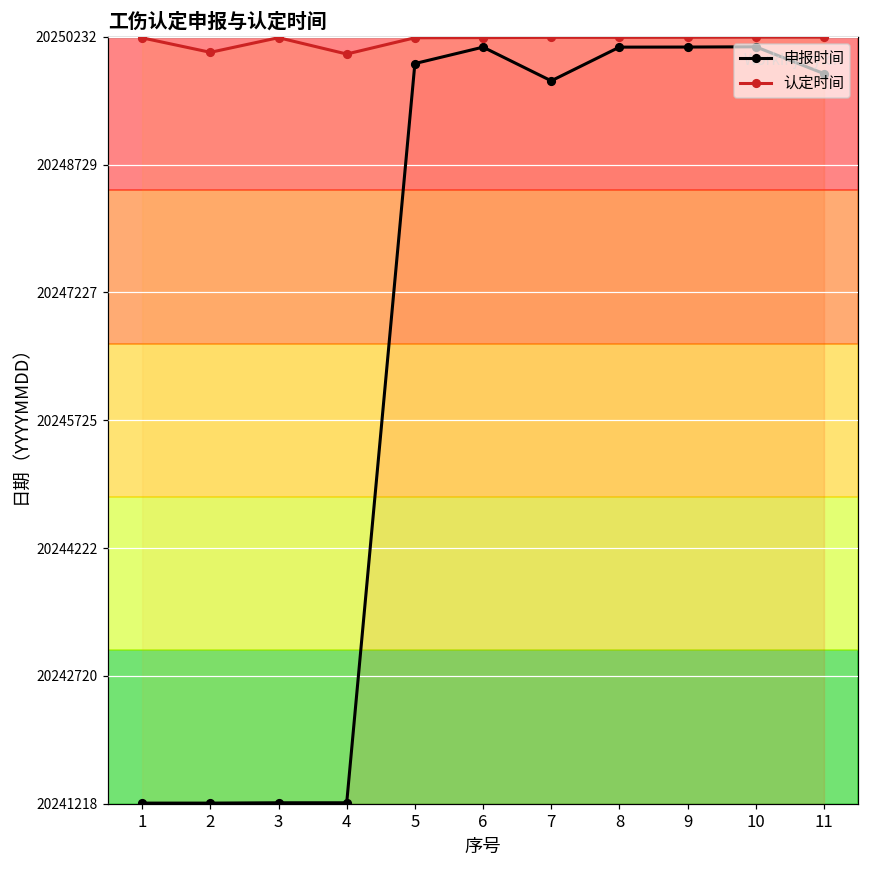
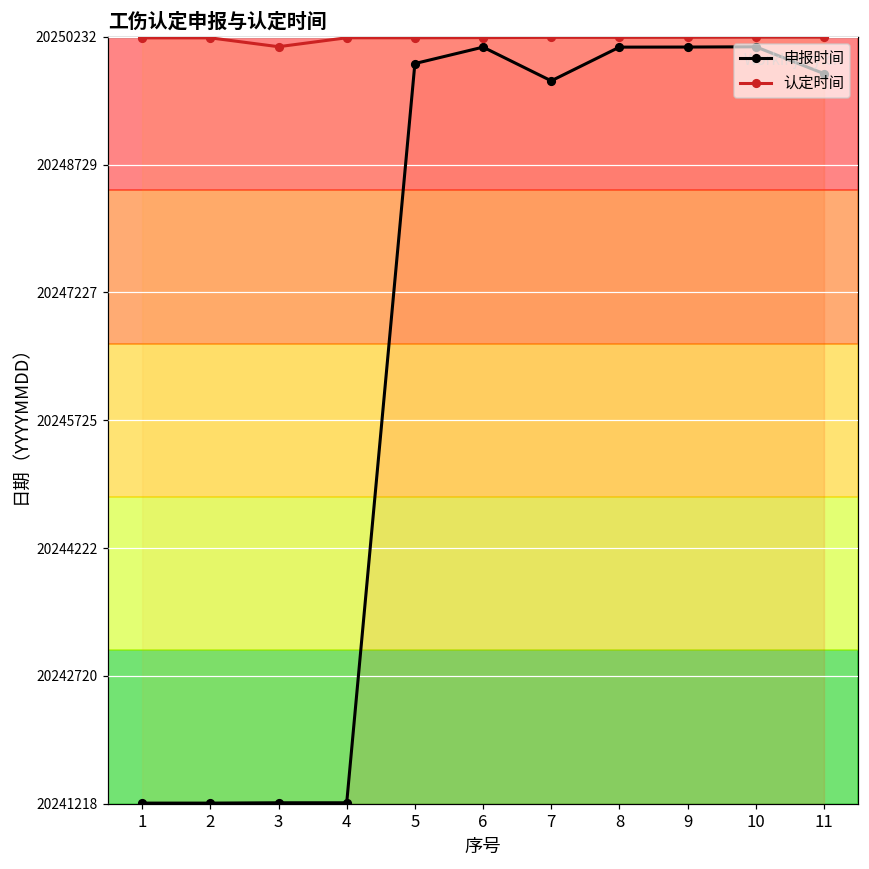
  {
    "申报时间": {
      "1": 20241200,
      "2": 20241200,
      "3": 20241200,
      "4": 20241200,
      "5": 20249900,
      "6": 20250100,
      "7": 20249700,
      "8": 20250100,
      "9": 20250100
    },
    "认定时间": {
      "1": 20250200,
-     "2": 20250000,
-     "3": 20250200,
-     "4": 20250000,
+     "2": 20250200,
+     "3": 20250100,
+     "4": 20250200,
      "5": 20250200,
      "6": 20250200,
      "7": 20250200,
      "8": 20250200,
      "9": 20250200,
      "10": 20250200,
      "11": 20250200
    }
  }
